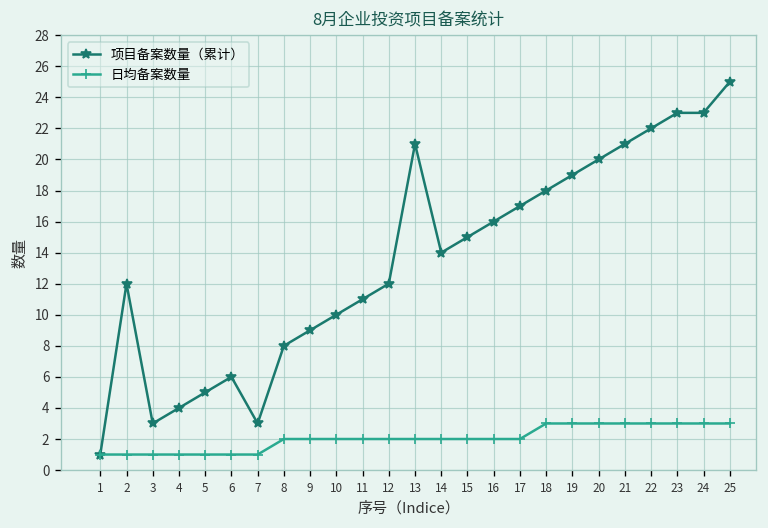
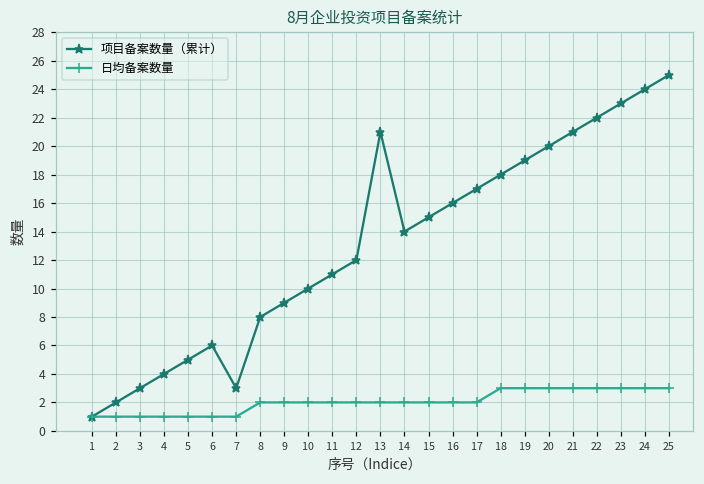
  {
    "项目备案数量（累计）": {
-     "2": 12,
+     "2": 2,
      "3": 3,
      "4": 4,
      "5": 5,
      "6": 6,
      "7": 3,
      "8": 8,
      "9": 9,
      "10": 10,
      "11": 11,
      "12": 12,
      "13": 21,
      "14": 14,
      "15": 15,
      "16": 16,
      "17": 17,
      "18": 18,
      "19": 19,
      "20": 20,
      "21": 21,
      "22": 22,
      "23": 23,
-     "24": 23,
+     "24": 24,
      "25": 25
    },
    "日均备案数量": {
      "2": 1,
      "3": 1,
      "4": 1,
      "5": 1,
      "6": 1,
      "7": 1,
      "8": 2,
      "9": 2,
      "10": 2,
      "11": 2,
      "12": 2,
      "13": 2,
      "14": 2,
      "15": 2,
      "16": 2,
      "17": 2,
      "18": 3,
      "19": 3,
      "20": 3,
      "21": 3,
      "22": 3,
      "23": 3,
      "24": 3,
      "25": 3
    }
  }
